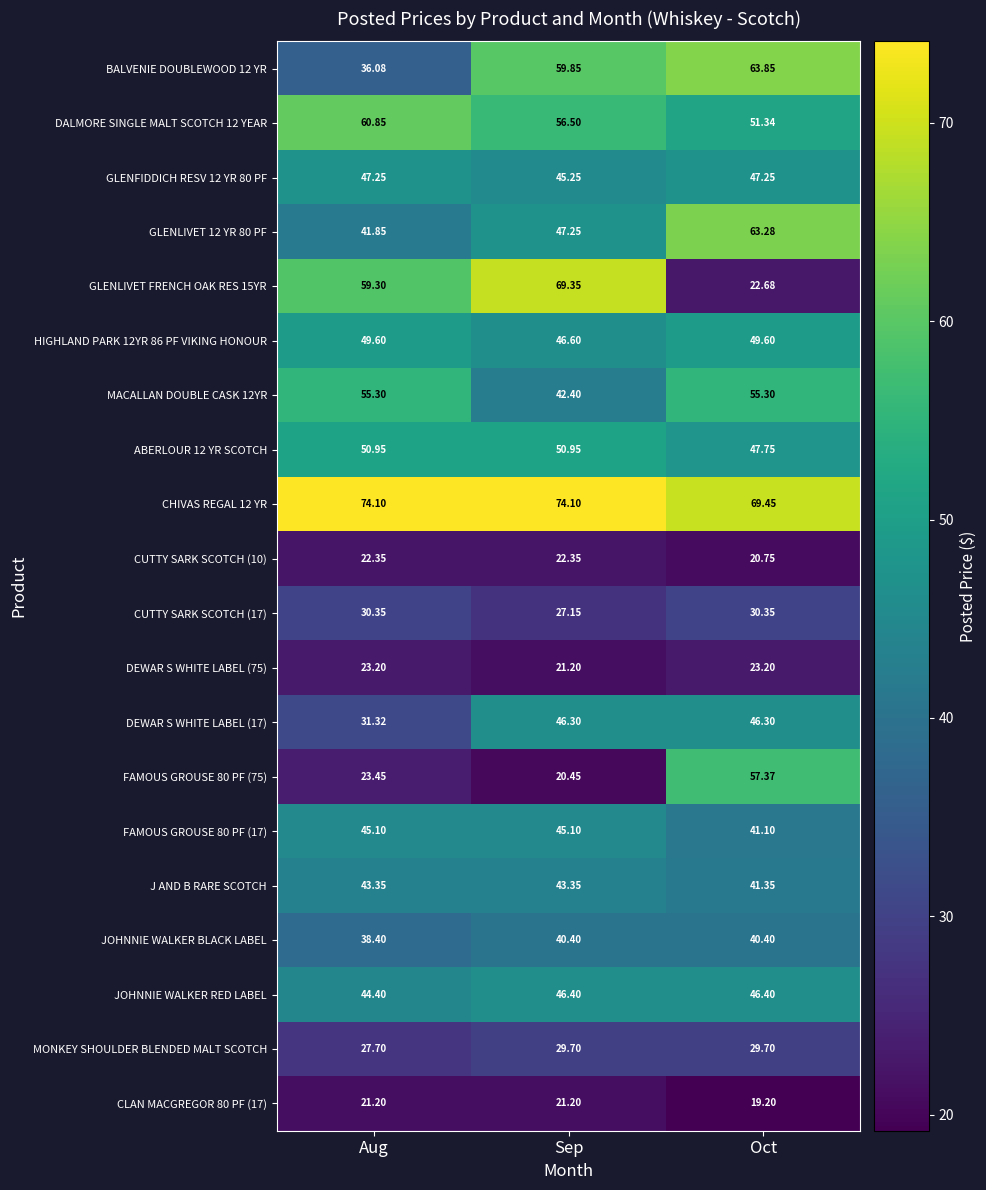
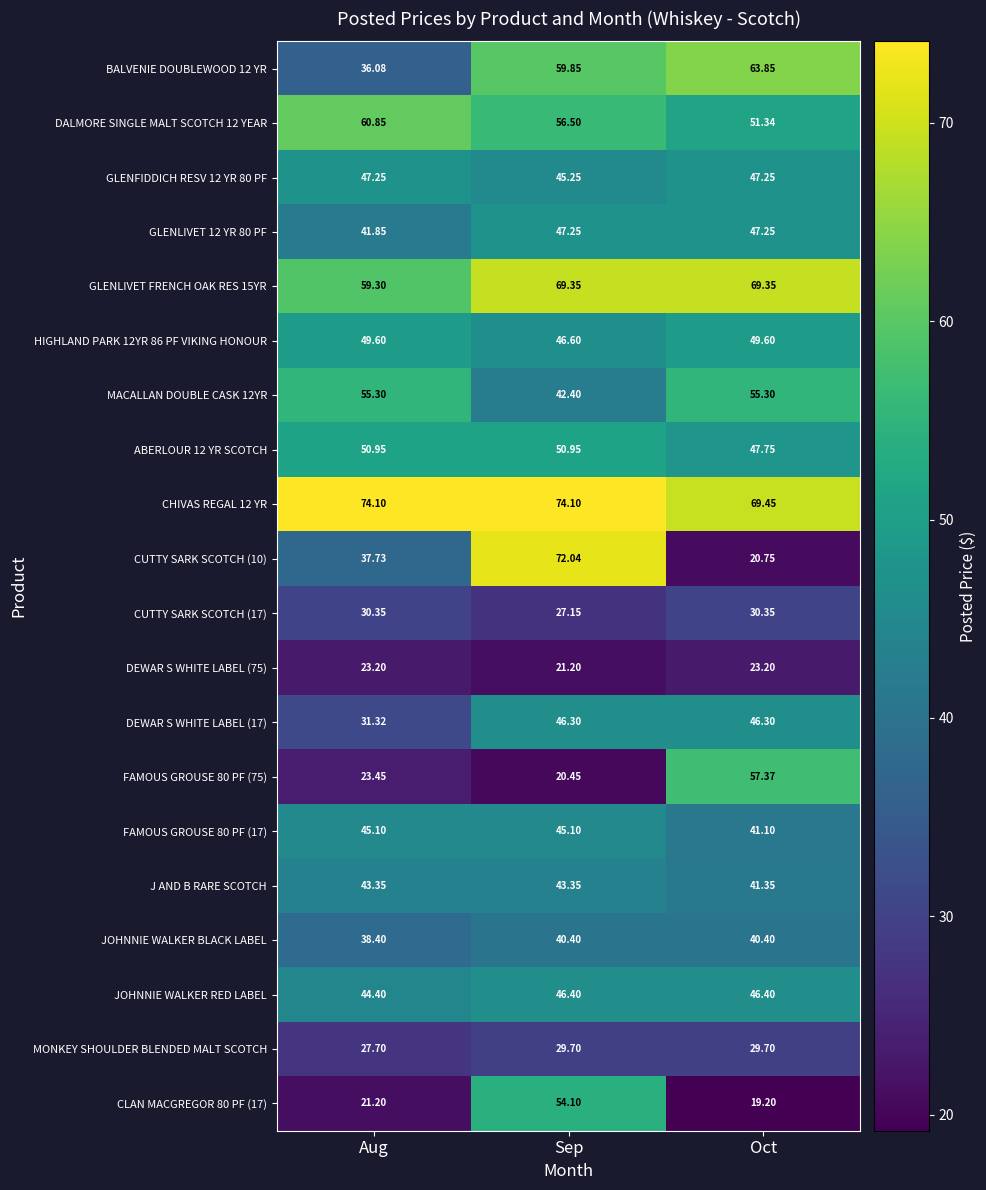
  {
    "BALVENIE DOUBLEWOOD 12 YR": {
      "Aug": 36.08,
      "Sep": 59.85,
      "Oct": 63.85
    },
    "DALMORE SINGLE MALT SCOTCH 12 YEAR": {
      "Aug": 60.85,
      "Sep": 56.50,
      "Oct": 51.34
    },
    "GLENFIDDICH RESV 12 YR 80 PF": {
      "Aug": 47.25,
      "Sep": 45.25,
      "Oct": 47.25
    },
    "GLENLIVET 12 YR 80 PF": {
      "Aug": 41.85,
      "Sep": 47.25,
-     "Oct": 63.28
+     "Oct": 47.25
    },
    "GLENLIVET FRENCH OAK RES 15YR": {
      "Aug": 59.30,
      "Sep": 69.35,
-     "Oct": 22.68
+     "Oct": 69.35
    },
    "HIGHLAND PARK 12YR 86 PF VIKING HONOUR": {
      "Aug": 49.60,
      "Sep": 46.60,
      "Oct": 49.60
    },
    "MACALLAN DOUBLE CASK 12YR": {
      "Aug": 55.30,
      "Sep": 42.40,
      "Oct": 55.30
    },
    "ABERLOUR 12 YR SCOTCH": {
      "Aug": 50.95,
      "Sep": 50.95,
      "Oct": 47.75
    },
    "CHIVAS REGAL 12 YR": {
      "Aug": 74.10,
      "Sep": 74.10,
      "Oct": 69.45
    },
    "CUTTY SARK SCOTCH (10)": {
-     "Aug": 22.35,
-     "Sep": 22.35,
+     "Aug": 37.73,
+     "Sep": 72.04,
      "Oct": 20.75
    },
    "CUTTY SARK SCOTCH (17)": {
      "Aug": 30.35,
      "Sep": 27.15,
      "Oct": 30.35
    },
    "DEWAR S WHITE LABEL (75)": {
      "Aug": 23.20,
      "Sep": 21.20,
      "Oct": 23.20
    },
    "DEWAR S WHITE LABEL (17)": {
      "Aug": 31.32,
      "Sep": 46.30,
      "Oct": 46.30
    },
    "FAMOUS GROUSE 80 PF (75)": {
      "Aug": 23.45,
      "Sep": 20.45,
      "Oct": 57.37
    },
    "FAMOUS GROUSE 80 PF (17)": {
      "Aug": 45.10,
      "Sep": 45.10,
      "Oct": 41.10
    },
    "J AND B RARE SCOTCH": {
      "Aug": 43.35,
      "Sep": 43.35,
      "Oct": 41.35
    },
    "JOHNNIE WALKER BLACK LABEL": {
      "Aug": 38.40,
      "Sep": 40.40,
      "Oct": 40.40
    },
    "JOHNNIE WALKER RED LABEL": {
      "Aug": 44.40,
      "Sep": 46.40,
      "Oct": 46.40
    },
    "MONKEY SHOULDER BLENDED MALT SCOTCH": {
      "Aug": 27.70,
      "Sep": 29.70,
      "Oct": 29.70
    },
    "CLAN MACGREGOR 80 PF (17)": {
      "Aug": 21.20,
-     "Sep": 21.20,
+     "Sep": 54.10,
      "Oct": 19.20
    }
  }
